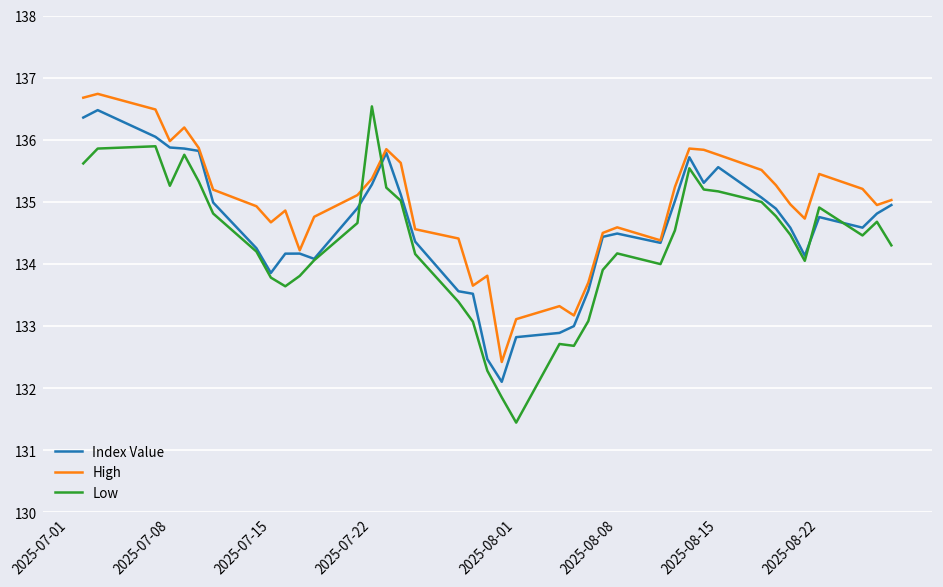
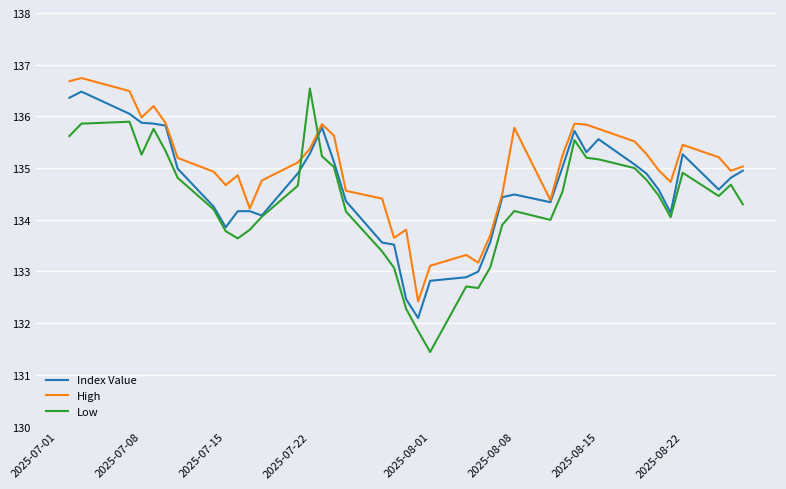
  {
    "Index Value": {
      "2025-07-08": 135.9,
      "2025-07-15": 133.9,
      "2025-07-22": 135.3,
      "2025-08-01": 132.8,
      "2025-08-08": 134.5,
      "2025-08-15": 135.6,
-     "2025-08-22": 134.8
+     "2025-08-22": 135.3
    },
    "High": {
      "2025-07-08": 136.0,
      "2025-07-15": 134.7,
      "2025-07-22": 135.4,
      "2025-08-01": 133.1,
-     "2025-08-08": 134.6,
+     "2025-08-08": 135.8,
      "2025-08-15": 135.8,
      "2025-08-22": 135.5
    },
    "Low": {
      "2025-07-08": 135.3,
      "2025-07-15": 133.8,
      "2025-07-22": 136.5,
      "2025-08-01": 131.4,
      "2025-08-08": 134.2,
      "2025-08-15": 135.2,
      "2025-08-22": 134.9
    }
  }
